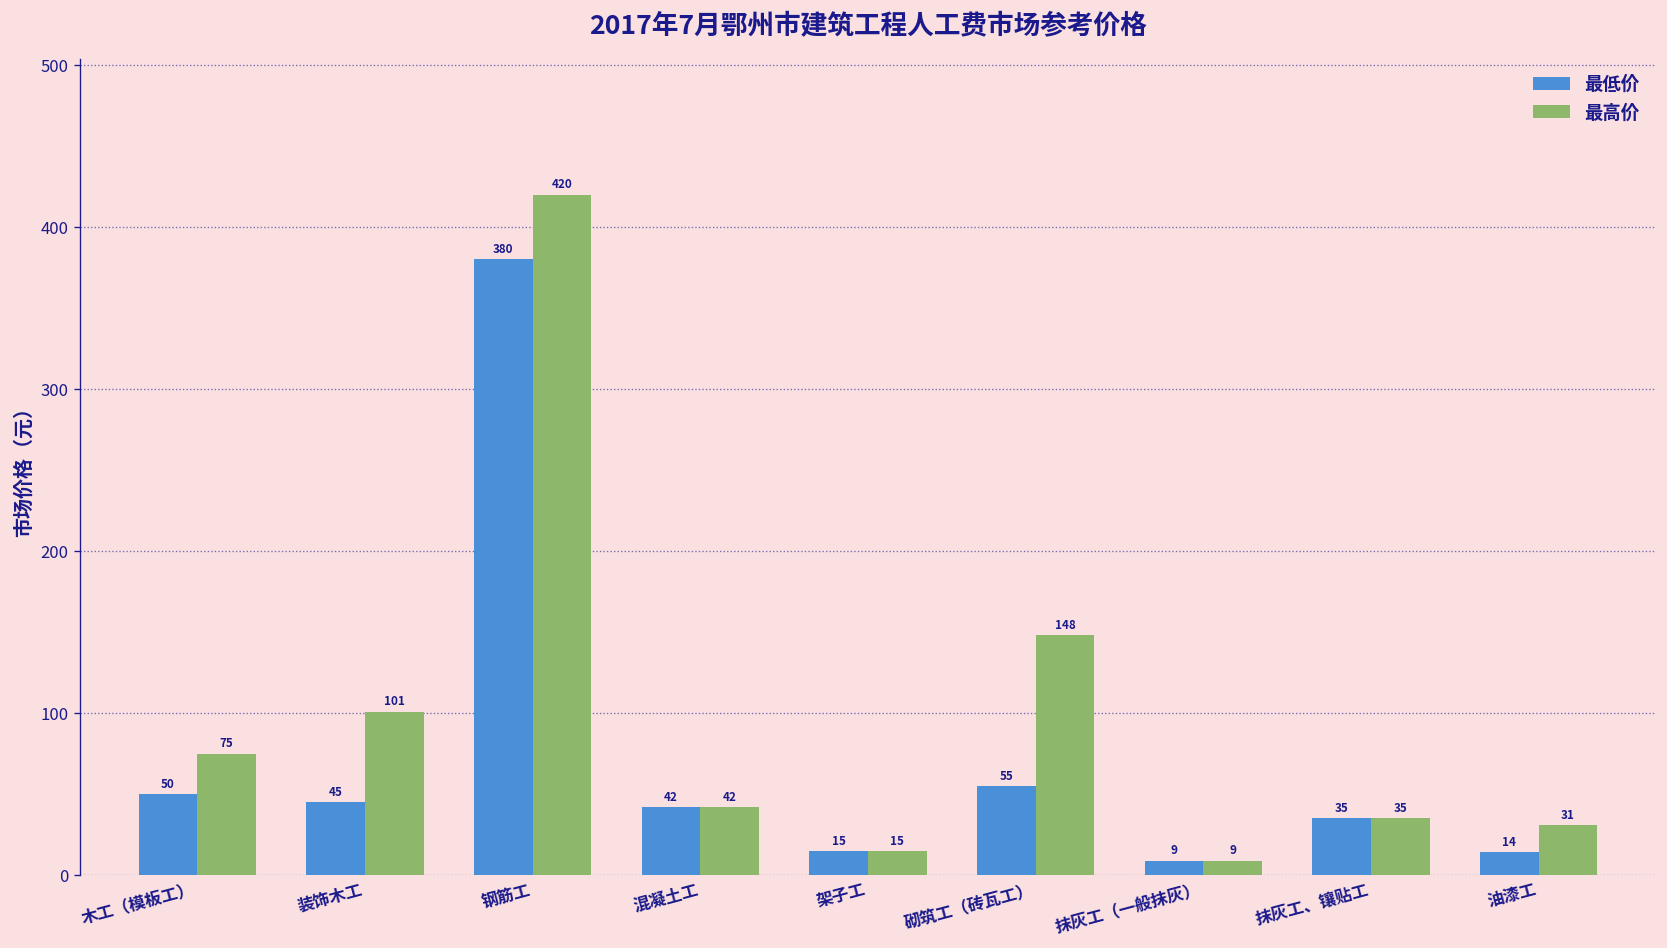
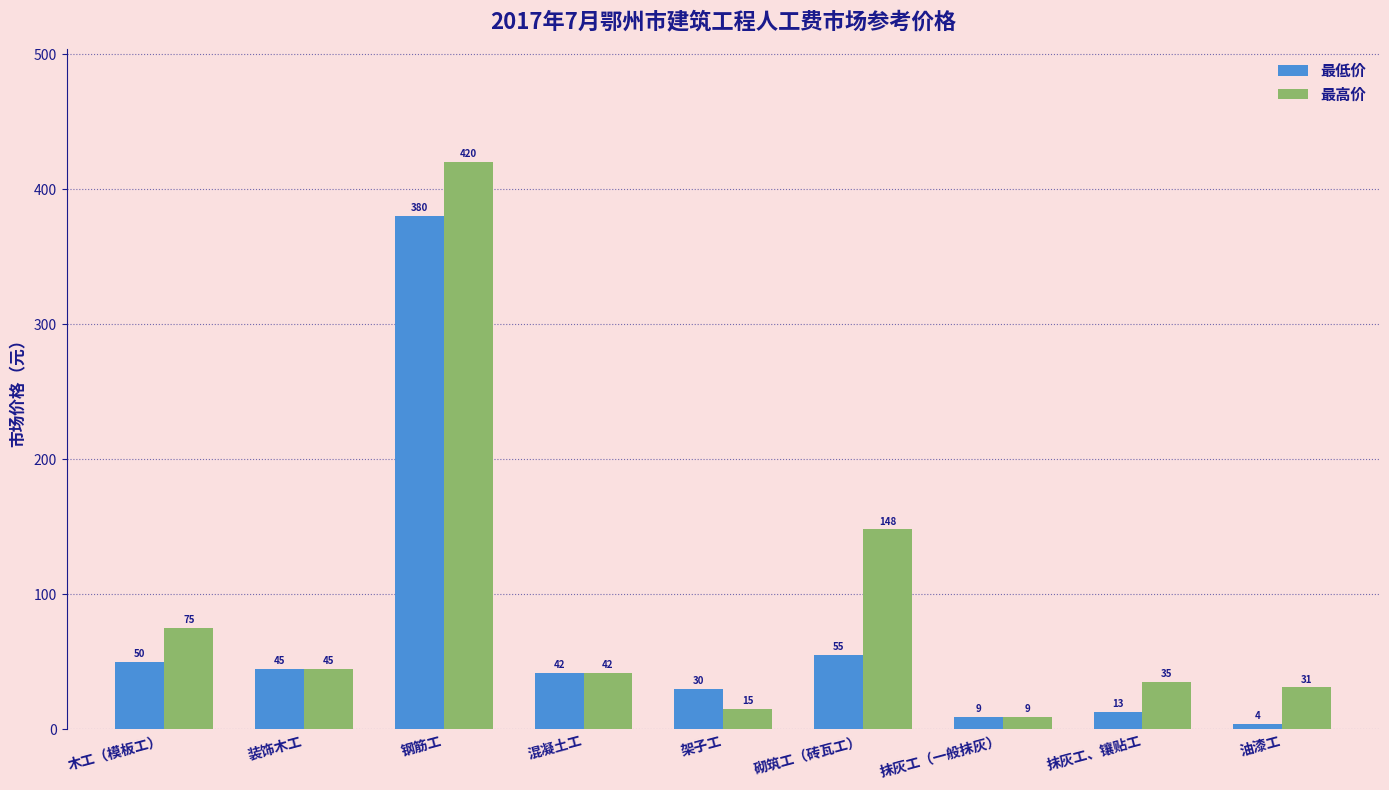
  {
    "最低价": {
      "木工（模板工）": 50,
      "装饰木工": 45,
      "钢筋工": 380,
      "混凝土工": 42,
-     "架子工": 15,
+     "架子工": 30,
      "砌筑工（砖瓦工）": 55,
      "抹灰工（一般抹灰）": 9,
-     "抹灰工、镶贴工": 35,
-     "油漆工": 14
+     "抹灰工、镶贴工": 13,
+     "油漆工": 4
    },
    "最高价": {
      "木工（模板工）": 75,
-     "装饰木工": 101,
+     "装饰木工": 45,
      "钢筋工": 420,
      "混凝土工": 42,
      "架子工": 15,
      "砌筑工（砖瓦工）": 148,
      "抹灰工（一般抹灰）": 9,
      "抹灰工、镶贴工": 35,
      "油漆工": 31
    }
  }
